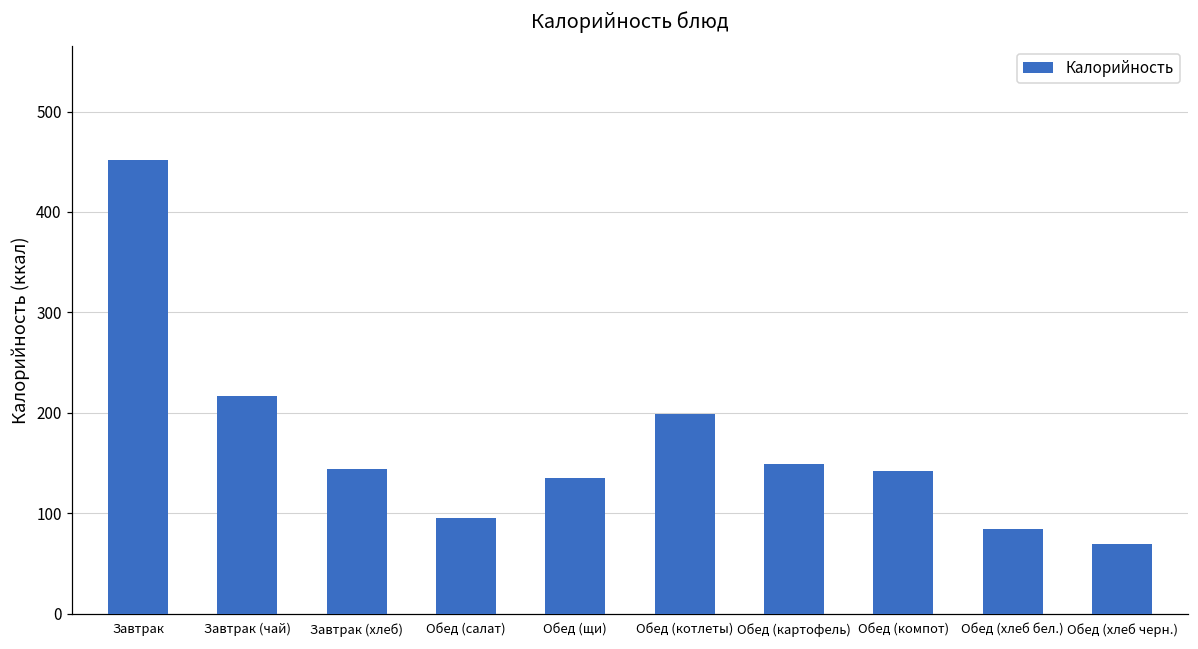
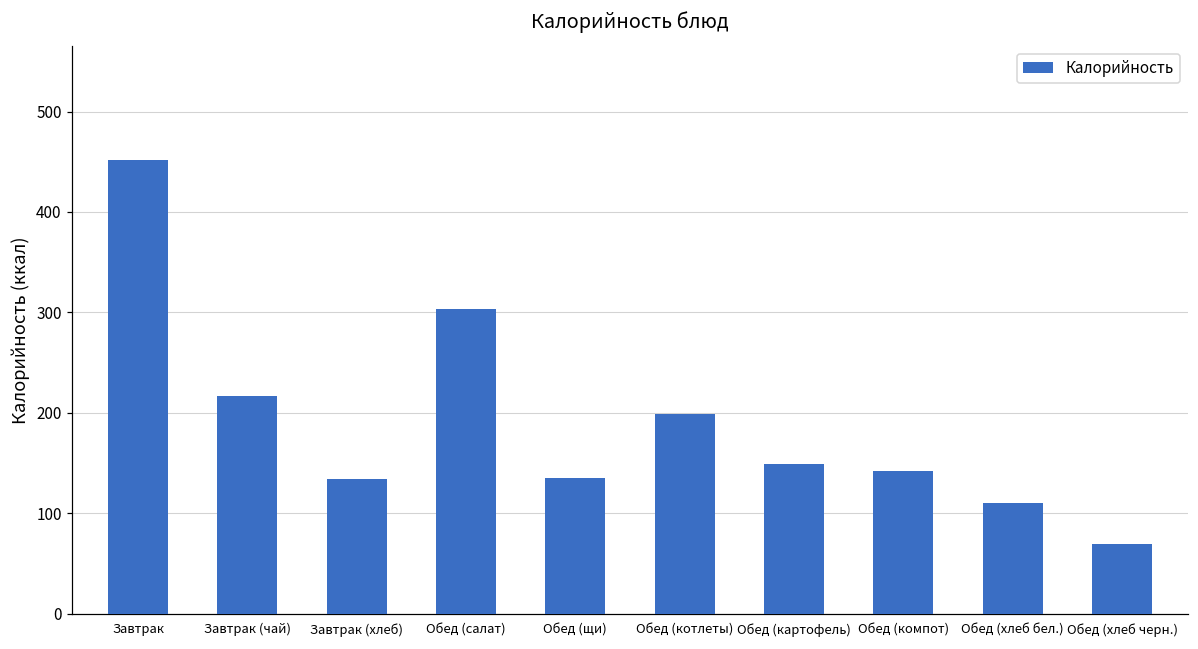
  {
    "Завтрак": 450,
    "Завтрак (чай)": 220,
-   "Завтрак (хлеб)": 140,
-   "Обед (салат)": 100,
+   "Завтрак (хлеб)": 130,
+   "Обед (салат)": 300,
    "Обед (щи)": 140,
    "Обед (котлеты)": 200,
    "Обед (картофель)": 150,
    "Обед (компот)": 140,
-   "Обед (хлеб бел.)": 80,
+   "Обед (хлеб бел.)": 110,
    "Обед (хлеб черн.)": 70
  }
